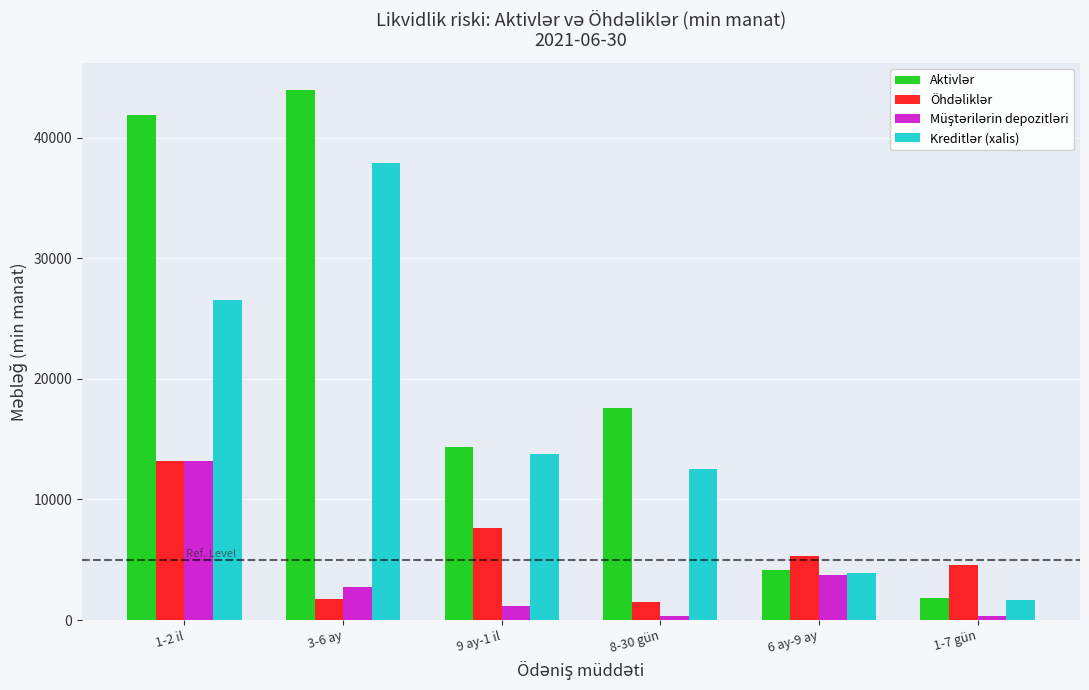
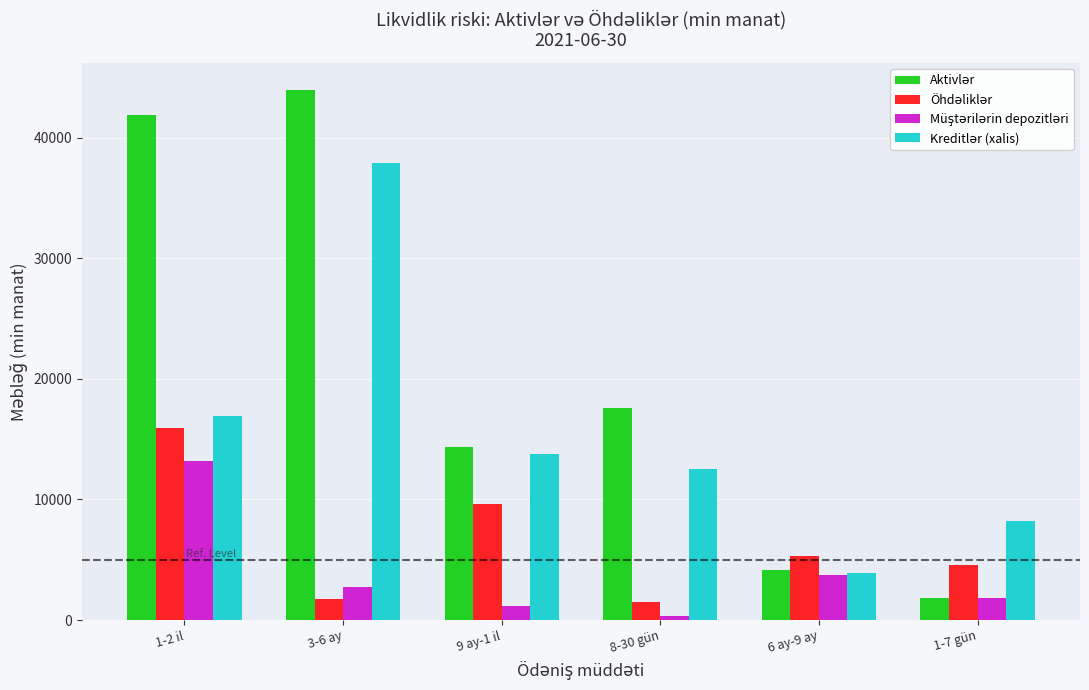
  {
    "Aktivlər": {
      "1-2 il": 41900,
      "3-6 ay": 44000,
      "9 ay-1 il": 14400,
      "8-30 gün": 17600,
      "6 ay-9 ay": 4200,
      "1-7 gün": 1800
    },
    "Öhdəliklər": {
-     "1-2 il": 13200,
+     "1-2 il": 15900,
      "3-6 ay": 1800,
-     "9 ay-1 il": 7700,
+     "9 ay-1 il": 9600,
      "8-30 gün": 1500,
      "6 ay-9 ay": 5300,
      "1-7 gün": 4600
    },
    "Müştərilərin depozitləri": {
      "1-2 il": 13200,
      "3-6 ay": 2700,
      "9 ay-1 il": 1100,
      "8-30 gün": 400,
      "6 ay-9 ay": 3800,
-     "1-7 gün": 300
+     "1-7 gün": 1900
    },
    "Kreditlər (xalis)": {
-     "1-2 il": 26600,
+     "1-2 il": 16900,
      "3-6 ay": 37900,
      "9 ay-1 il": 13800,
      "8-30 gün": 12500,
      "6 ay-9 ay": 3900,
-     "1-7 gün": 1700
+     "1-7 gün": 8200
    }
  }
